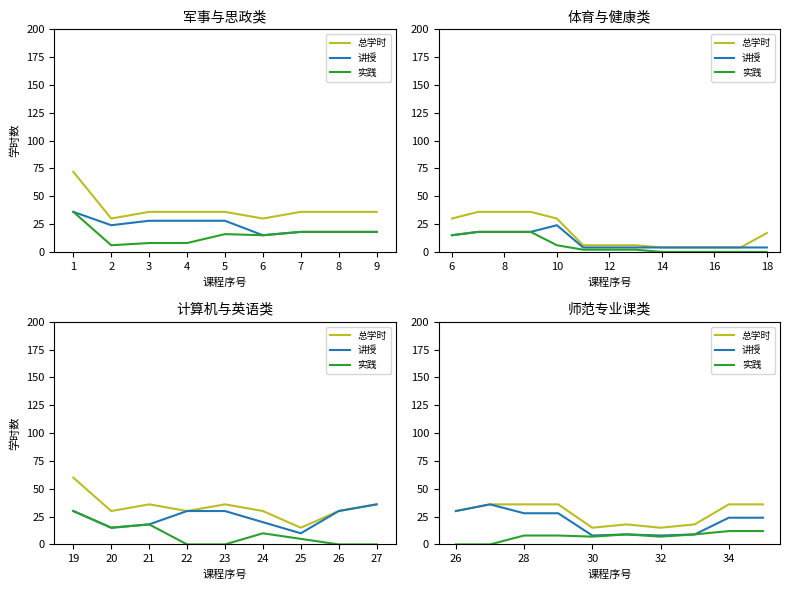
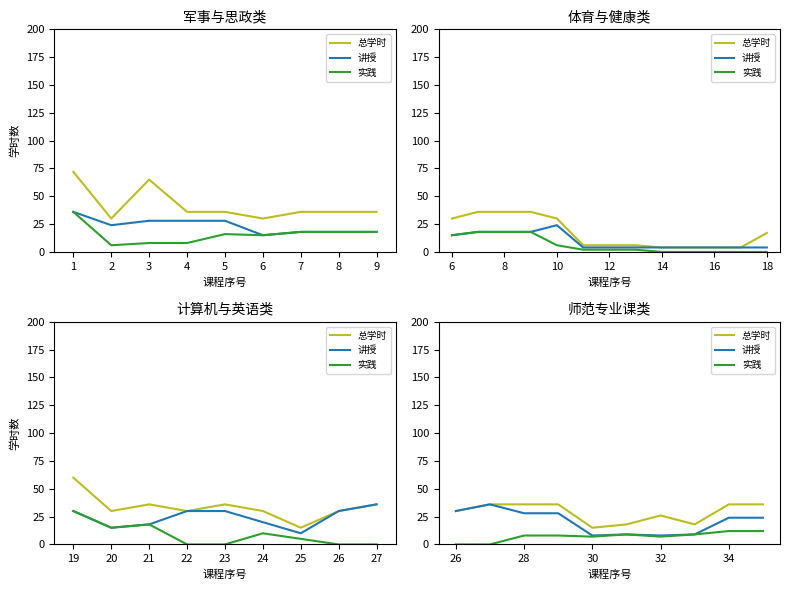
  {
    "军事与思政类": {
      "总学时": {
        "1": 72,
        "2": 30,
-       "3": 36,
+       "3": 65,
        "4": 36,
        "5": 36,
        "6": 30,
        "7": 36,
        "8": 36,
        "9": 36
      },
      "讲授": {
        "2": 24,
        "3": 28,
        "4": 28,
        "5": 28
      },
      "实践": {
        "2": 6,
        "3": 8,
        "4": 8,
        "5": 16
      }
    },
    "体育与健康类": {
      "总学时": {
        "6": 30,
        "8": 36,
        "10": 30,
        "18": 17
      },
      "讲授": {
        "10": 24,
        "18": 4
      },
      "实践": {
        "10": 6,
        "14": 0,
        "16": 0,
        "18": 0
      }
    },
    "计算机与英语类": {
      "总学时": {
        "19": 60,
        "20": 30,
        "21": 36,
        "23": 36,
        "24": 30,
        "25": 15
      },
      "讲授": {
        "23": 30,
        "24": 20,
        "25": 10
      },
      "实践": {
        "22": 0,
        "23": 0,
        "24": 10,
        "25": 5,
        "26": 0,
        "27": 0
      }
    },
    "师范专业课类": {
      "总学时": {
        "28": 36,
        "30": 15,
-       "32": 15,
+       "32": 26,
        "34": 36
      },
      "讲授": {
        "28": 28,
        "34": 24
      },
      "实践": {
        "26": 0,
        "28": 8,
        "34": 12
      }
    }
  }
